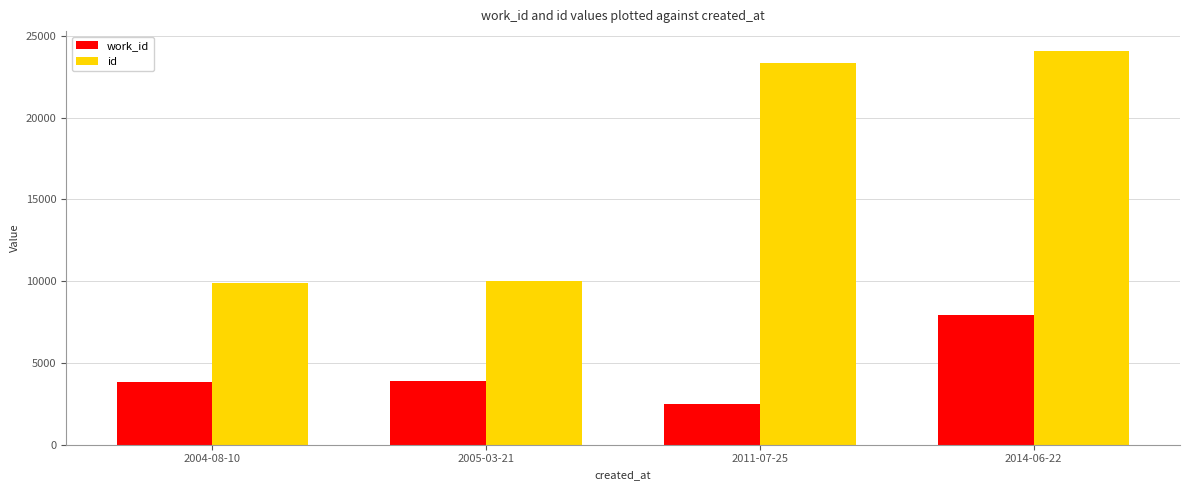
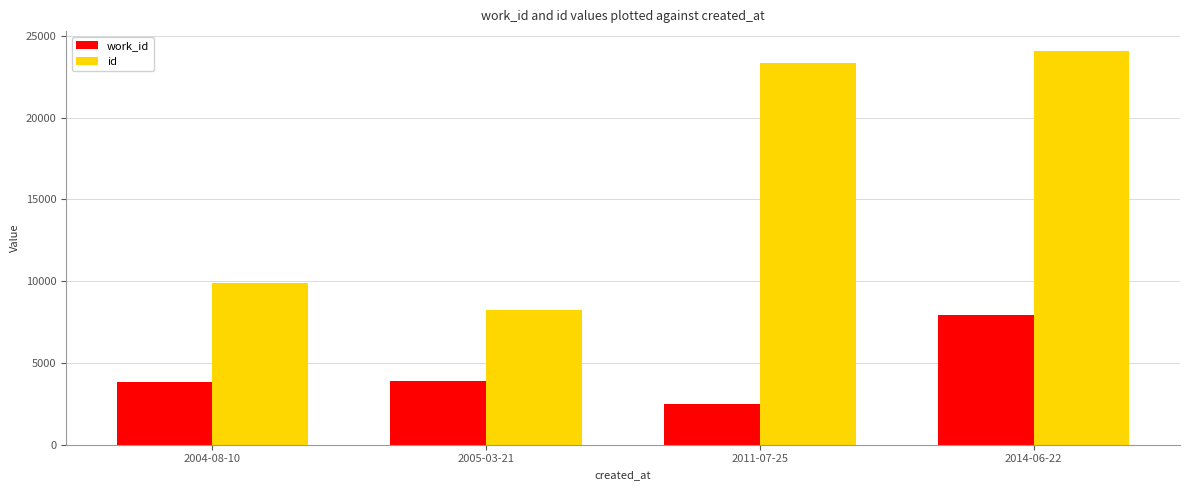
  {
    "work_id": {
      "2004-08-10": 3800,
      "2005-03-21": 3900,
      "2011-07-25": 2500,
      "2014-06-22": 7900
    },
    "id": {
      "2004-08-10": 9900,
-     "2005-03-21": 10000,
+     "2005-03-21": 8200,
      "2011-07-25": 23300,
      "2014-06-22": 24100
    }
  }
